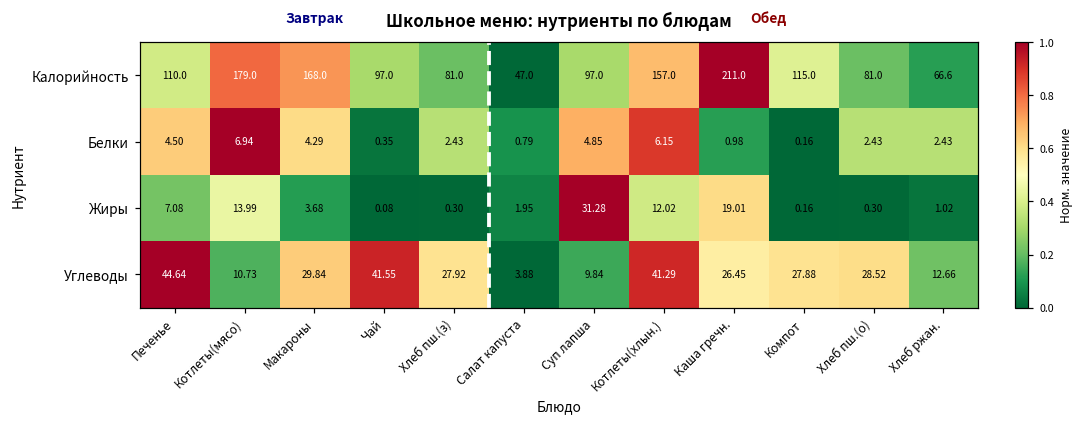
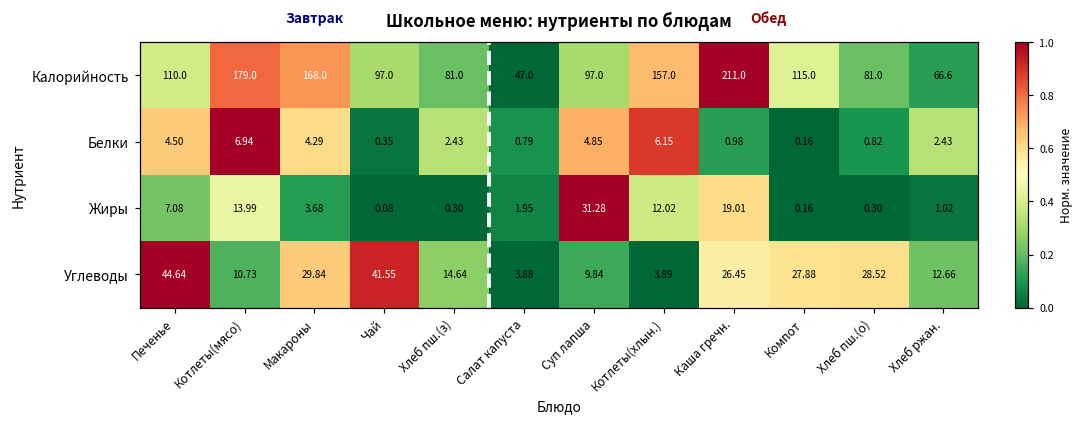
  {
    "Калорийность": {
      "Печенье": 110.0,
      "Котлеты(мясо)": 179.0,
      "Макароны": 168.0,
      "Чай": 97.0,
      "Хлеб пш.(з)": 81.0,
      "Салат капуста": 47.0,
      "Суп лапша": 97.0,
      "Котлеты(хлын.)": 157.0,
      "Каша гречн.": 211.0,
      "Компот": 115.0,
      "Хлеб пш.(о)": 81.0,
      "Хлеб ржан.": 66.6
    },
    "Белки": {
      "Печенье": 4.50,
      "Котлеты(мясо)": 6.94,
      "Макароны": 4.29,
      "Чай": 0.35,
      "Хлеб пш.(з)": 2.43,
      "Салат капуста": 0.79,
      "Суп лапша": 4.85,
      "Котлеты(хлын.)": 6.15,
      "Каша гречн.": 0.98,
      "Компот": 0.16,
-     "Хлеб пш.(о)": 2.43,
+     "Хлеб пш.(о)": 0.82,
      "Хлеб ржан.": 2.43
    },
    "Жиры": {
      "Печенье": 7.08,
      "Котлеты(мясо)": 13.99,
      "Макароны": 3.68,
      "Чай": 0.08,
      "Хлеб пш.(з)": 0.30,
      "Салат капуста": 1.95,
      "Суп лапша": 31.28,
      "Котлеты(хлын.)": 12.02,
      "Каша гречн.": 19.01,
      "Компот": 0.16,
      "Хлеб пш.(о)": 0.30,
      "Хлеб ржан.": 1.02
    },
    "Углеводы": {
      "Печенье": 44.64,
      "Котлеты(мясо)": 10.73,
      "Макароны": 29.84,
      "Чай": 41.55,
-     "Хлеб пш.(з)": 27.92,
+     "Хлеб пш.(з)": 14.64,
      "Салат капуста": 3.88,
      "Суп лапша": 9.84,
-     "Котлеты(хлын.)": 41.29,
+     "Котлеты(хлын.)": 3.89,
      "Каша гречн.": 26.45,
      "Компот": 27.88,
      "Хлеб пш.(о)": 28.52,
      "Хлеб ржан.": 12.66
    }
  }
